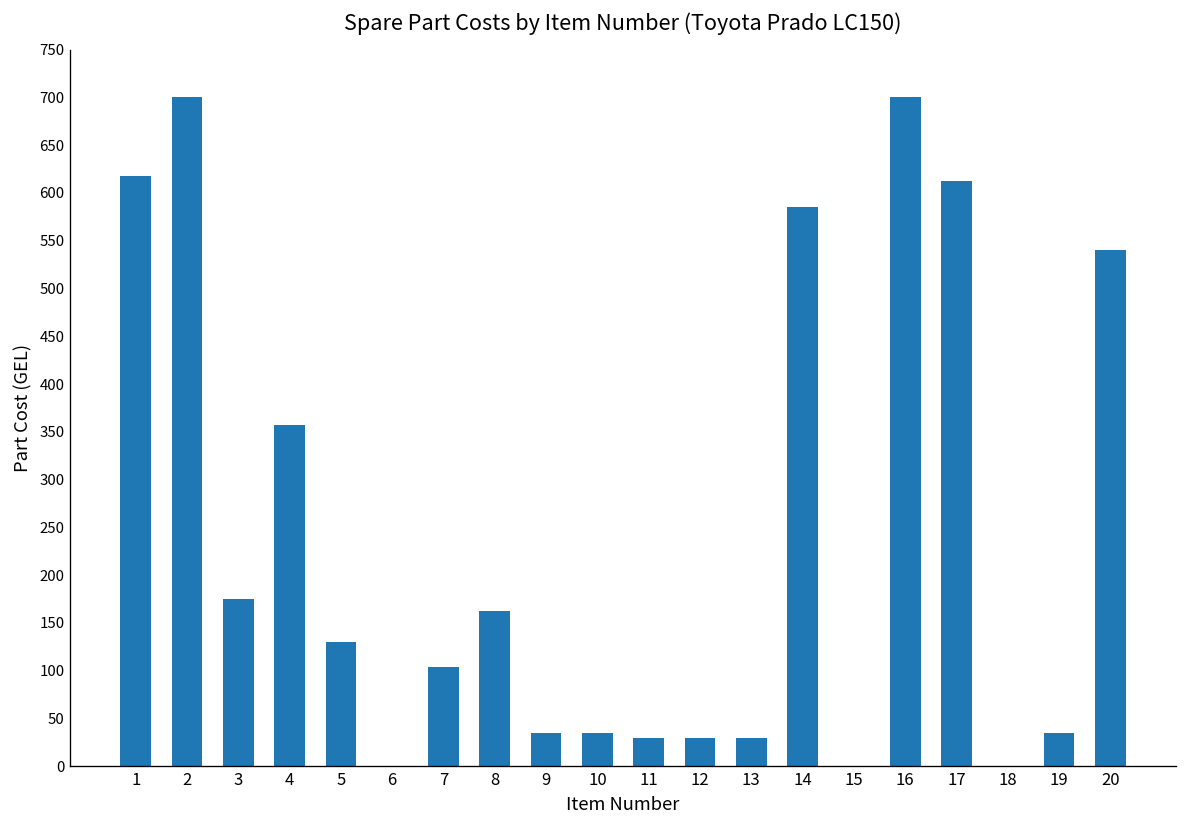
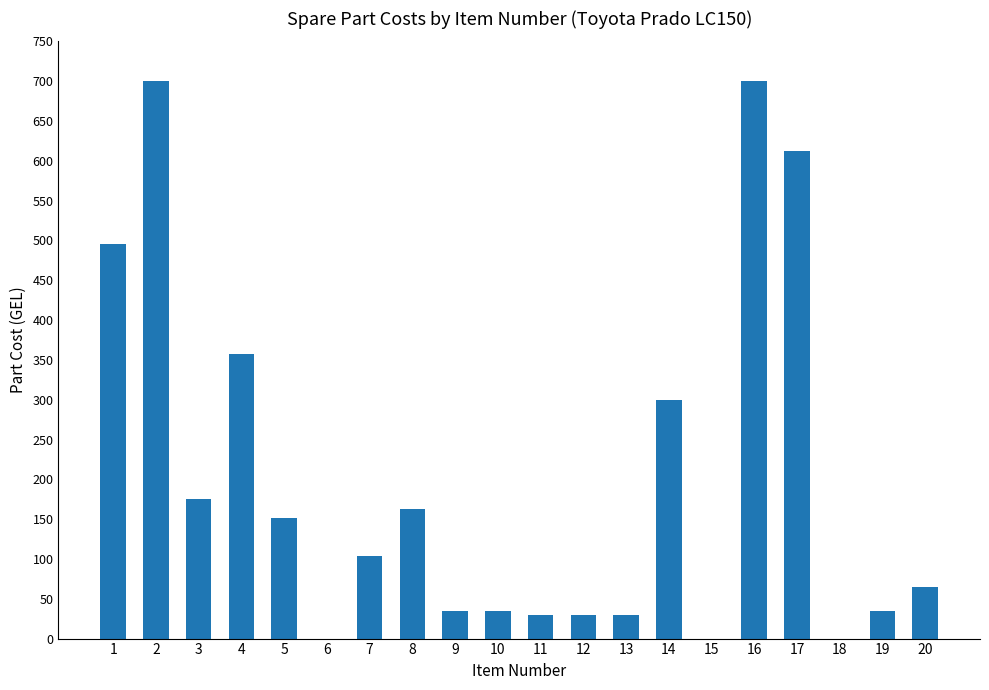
  {
-   "1": 620,
+   "1": 500,
    "2": 700,
    "3": 180,
    "4": 360,
-   "5": 130,
+   "5": 150,
    "6": 0,
    "7": 100,
    "8": 160,
    "9": 40,
    "10": 40,
    "11": 30,
    "12": 30,
    "13": 30,
-   "14": 590,
+   "14": 300,
    "15": 0,
    "16": 700,
    "17": 610,
    "18": 0,
    "19": 40,
-   "20": 540
+   "20": 70
  }
